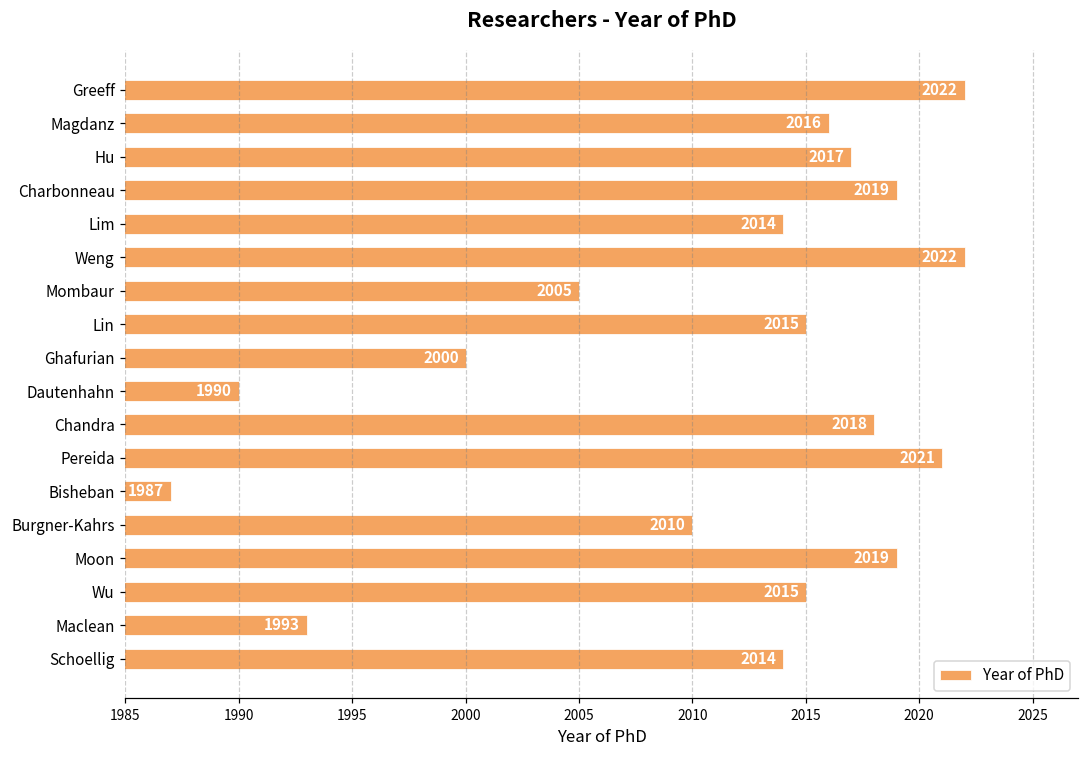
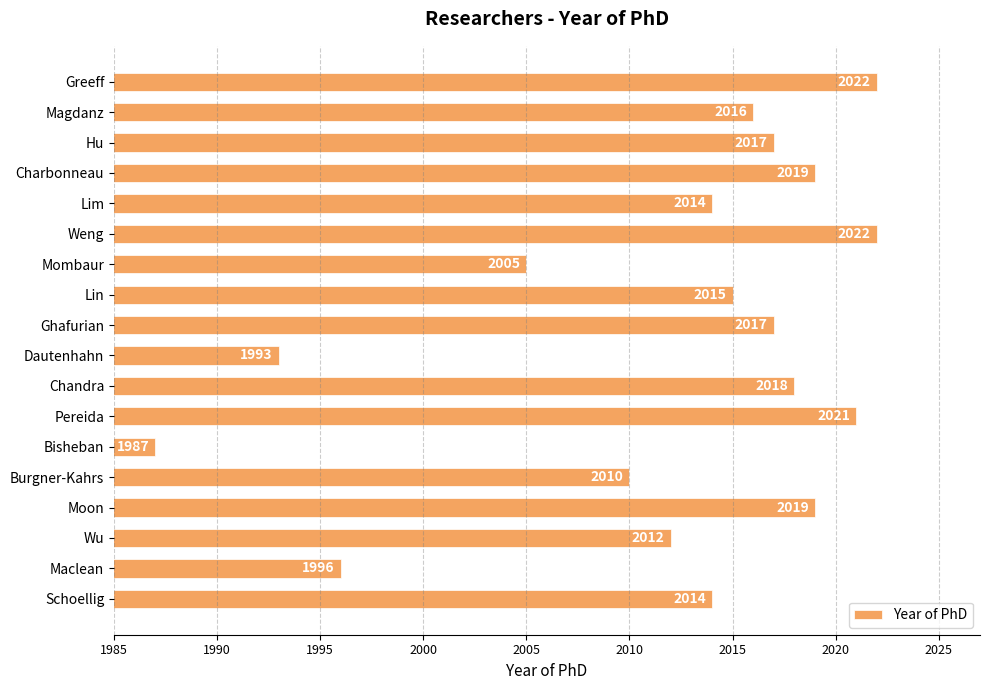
  {
    "Greeff": 2022,
    "Magdanz": 2016,
    "Hu": 2017,
    "Charbonneau": 2019,
    "Lim": 2014,
    "Weng": 2022,
    "Mombaur": 2005,
    "Lin": 2015,
-   "Ghafurian": 2000,
-   "Dautenhahn": 1990,
+   "Ghafurian": 2017,
+   "Dautenhahn": 1993,
    "Chandra": 2018,
    "Pereida": 2021,
    "Bisheban": 1987,
    "Burgner-Kahrs": 2010,
    "Moon": 2019,
-   "Wu": 2015,
-   "Maclean": 1993,
+   "Wu": 2012,
+   "Maclean": 1996,
    "Schoellig": 2014
  }
